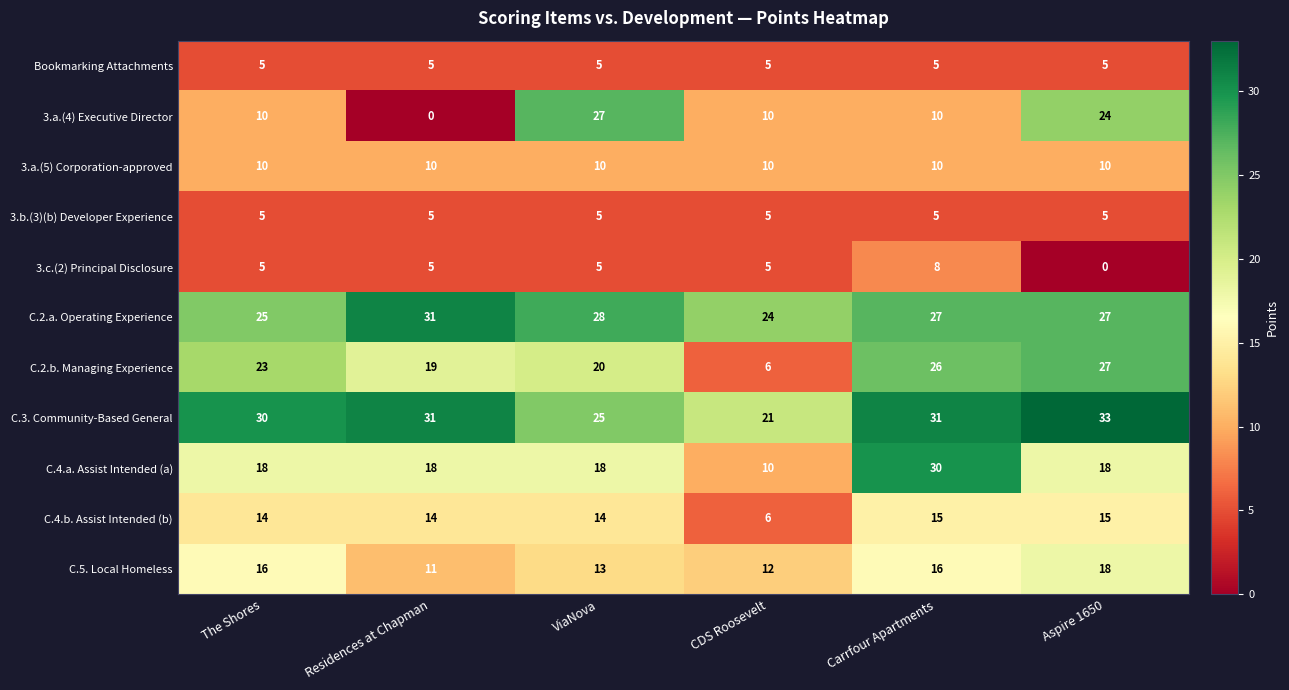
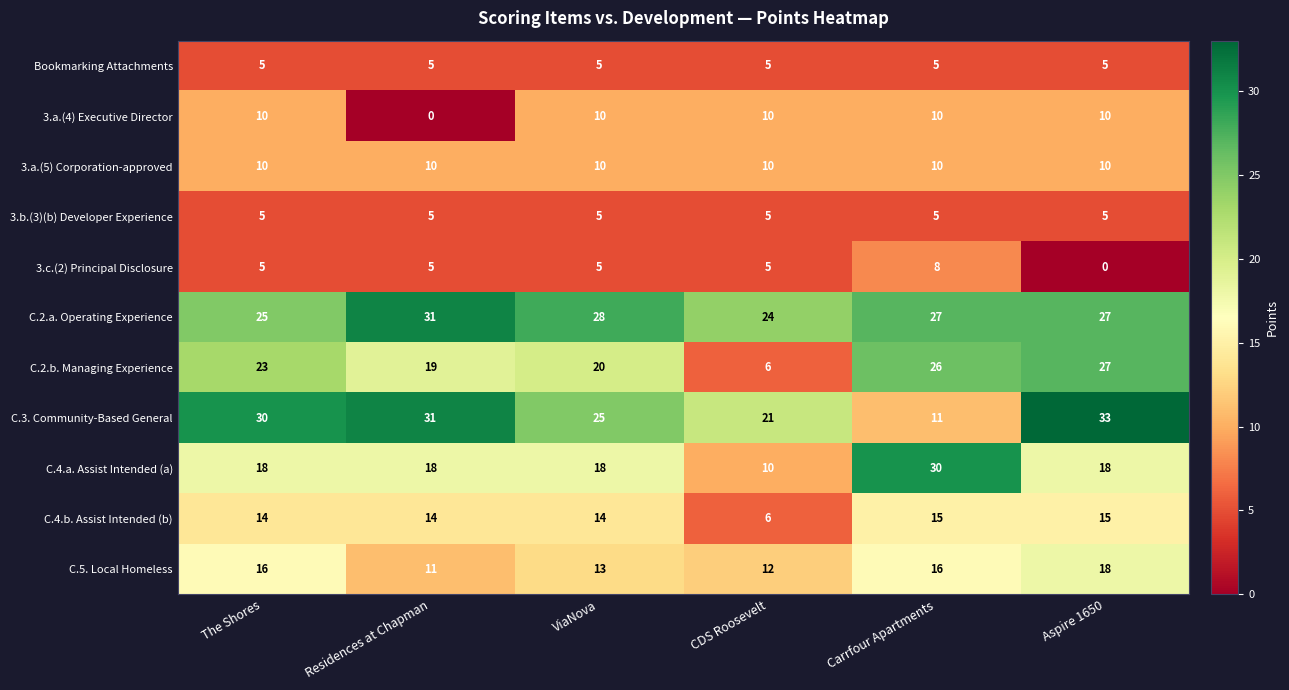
  {
    "Bookmarking Attachments": {
      "The Shores": 5,
      "Residences at Chapman": 5,
      "ViaNova": 5,
      "CDS Roosevelt": 5,
      "Carrfour Apartments": 5,
      "Aspire 1650": 5
    },
    "3.a.(4) Executive Director": {
      "The Shores": 10,
      "Residences at Chapman": 0,
-     "ViaNova": 27,
+     "ViaNova": 10,
      "CDS Roosevelt": 10,
      "Carrfour Apartments": 10,
-     "Aspire 1650": 24
+     "Aspire 1650": 10
    },
    "3.a.(5) Corporation-approved": {
      "The Shores": 10,
      "Residences at Chapman": 10,
      "ViaNova": 10,
      "CDS Roosevelt": 10,
      "Carrfour Apartments": 10,
      "Aspire 1650": 10
    },
    "3.b.(3)(b) Developer Experience": {
      "The Shores": 5,
      "Residences at Chapman": 5,
      "ViaNova": 5,
      "CDS Roosevelt": 5,
      "Carrfour Apartments": 5,
      "Aspire 1650": 5
    },
    "3.c.(2) Principal Disclosure": {
      "The Shores": 5,
      "Residences at Chapman": 5,
      "ViaNova": 5,
      "CDS Roosevelt": 5,
      "Carrfour Apartments": 8,
      "Aspire 1650": 0
    },
    "C.2.a. Operating Experience": {
      "The Shores": 25,
      "Residences at Chapman": 31,
      "ViaNova": 28,
      "CDS Roosevelt": 24,
      "Carrfour Apartments": 27,
      "Aspire 1650": 27
    },
    "C.2.b. Managing Experience": {
      "The Shores": 23,
      "Residences at Chapman": 19,
      "ViaNova": 20,
      "CDS Roosevelt": 6,
      "Carrfour Apartments": 26,
      "Aspire 1650": 27
    },
    "C.3. Community-Based General": {
      "The Shores": 30,
      "Residences at Chapman": 31,
      "ViaNova": 25,
      "CDS Roosevelt": 21,
-     "Carrfour Apartments": 31,
+     "Carrfour Apartments": 11,
      "Aspire 1650": 33
    },
    "C.4.a. Assist Intended (a)": {
      "The Shores": 18,
      "Residences at Chapman": 18,
      "ViaNova": 18,
      "CDS Roosevelt": 10,
      "Carrfour Apartments": 30,
      "Aspire 1650": 18
    },
    "C.4.b. Assist Intended (b)": {
      "The Shores": 14,
      "Residences at Chapman": 14,
      "ViaNova": 14,
      "CDS Roosevelt": 6,
      "Carrfour Apartments": 15,
      "Aspire 1650": 15
    },
    "C.5. Local Homeless": {
      "The Shores": 16,
      "Residences at Chapman": 11,
      "ViaNova": 13,
      "CDS Roosevelt": 12,
      "Carrfour Apartments": 16,
      "Aspire 1650": 18
    }
  }
